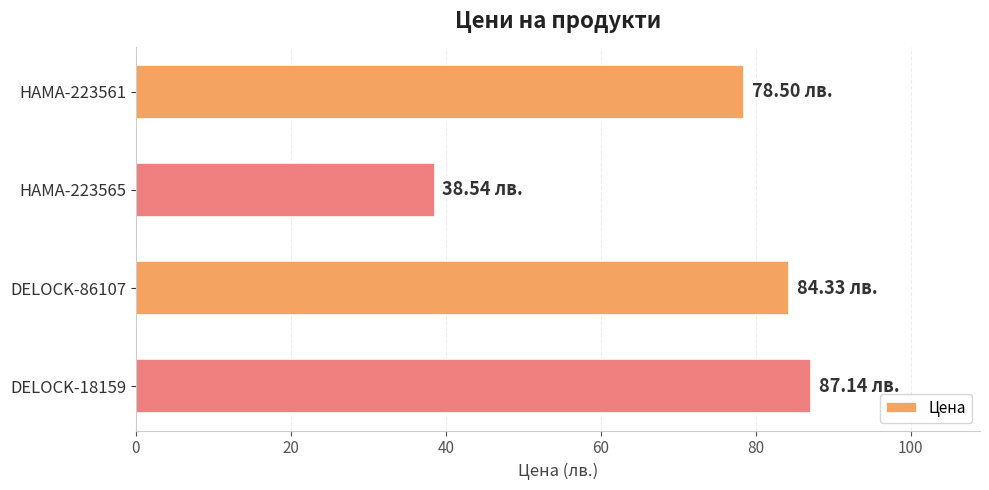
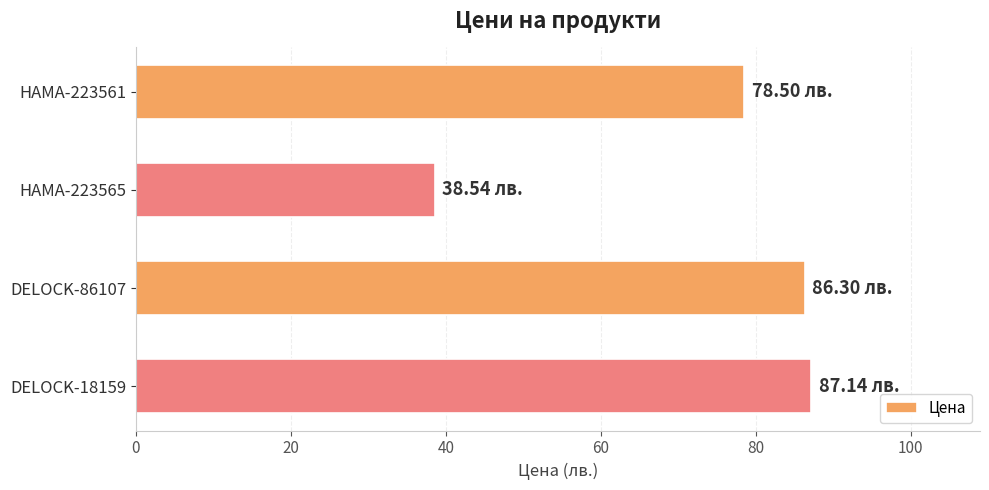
  {
    "HAMA-223561": 78.50,
    "HAMA-223565": 38.54,
-   "DELOCK-86107": 84.33
+   "DELOCK-86107": 86.30
  }
